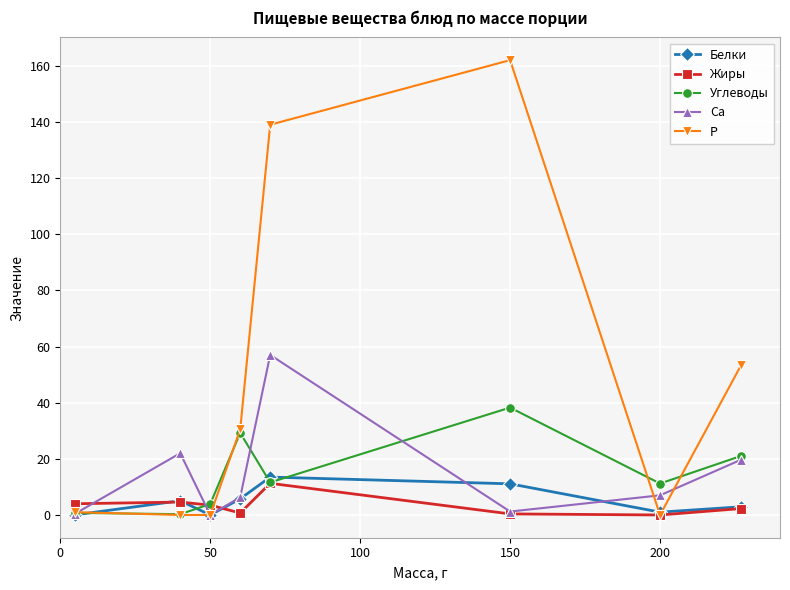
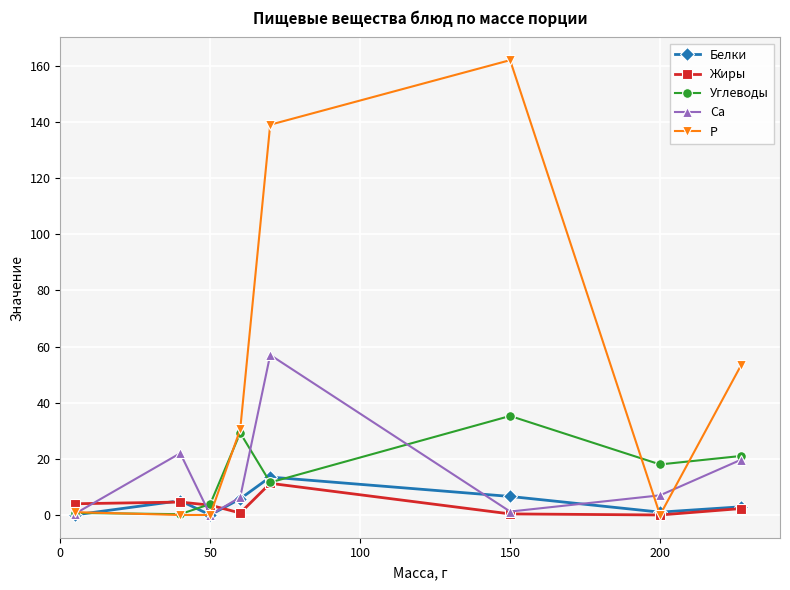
  {
    "Белки": {
-     "150": 11,
+     "150": 7,
      "200": 1
    },
    "Углеводы": {
-     "150": 38,
-     "200": 11
+     "150": 35,
+     "200": 18
    },
    "Са": {
      "200": 7
    },
    "Р": {
      "150": 162
    }
  }
